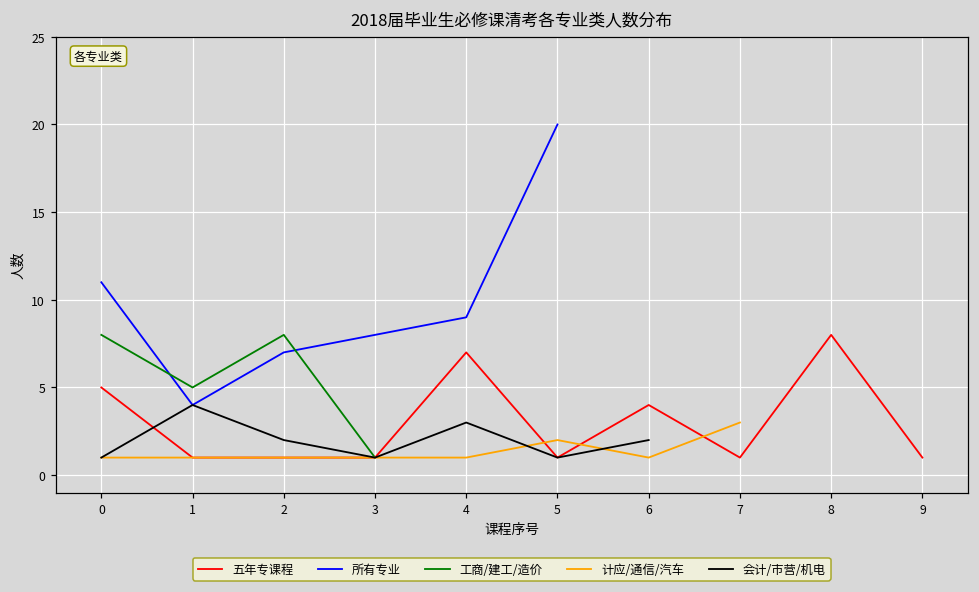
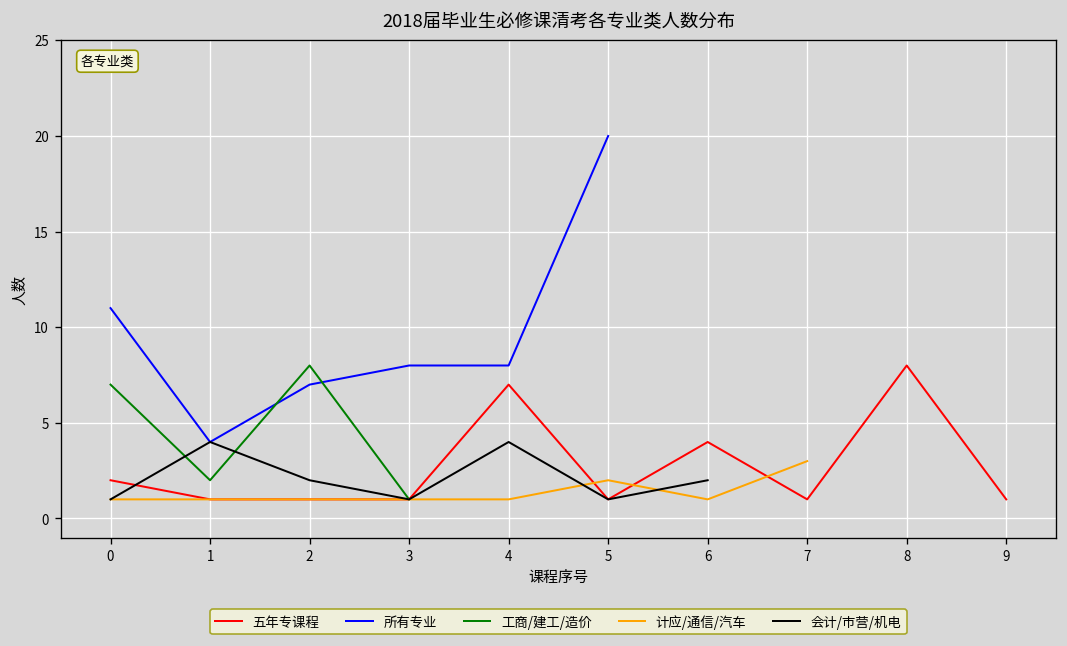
  {
    "五年专课程": {
-     "0": 5,
+     "0": 2,
      "4": 7,
      "6": 4,
      "7": 1,
      "8": 8,
      "9": 1
    },
    "所有专业": {
      "0": 11,
      "2": 7,
      "3": 8,
-     "4": 9,
+     "4": 8,
      "5": 20
    },
    "工商/建工/造价": {
-     "0": 8,
-     "1": 5,
+     "0": 7,
+     "1": 2,
      "2": 8
    },
    "计应/通信/汽车": {
      "4": 1,
      "5": 2,
      "6": 1,
      "7": 3
    },
    "会计/市营/机电": {
      "2": 2,
-     "4": 3,
+     "4": 4,
      "6": 2
    }
  }
